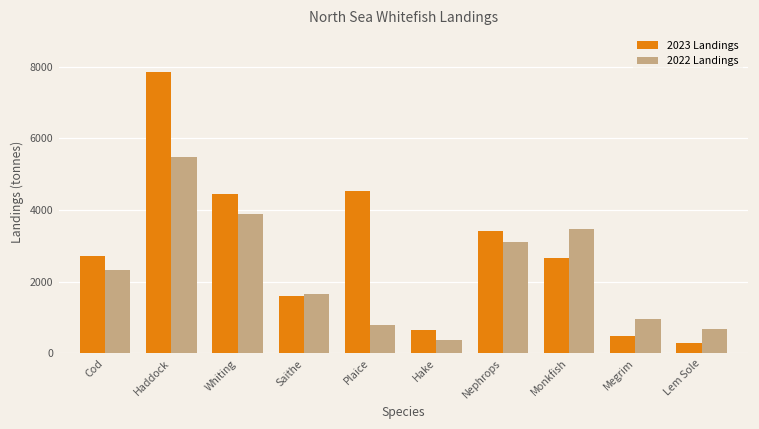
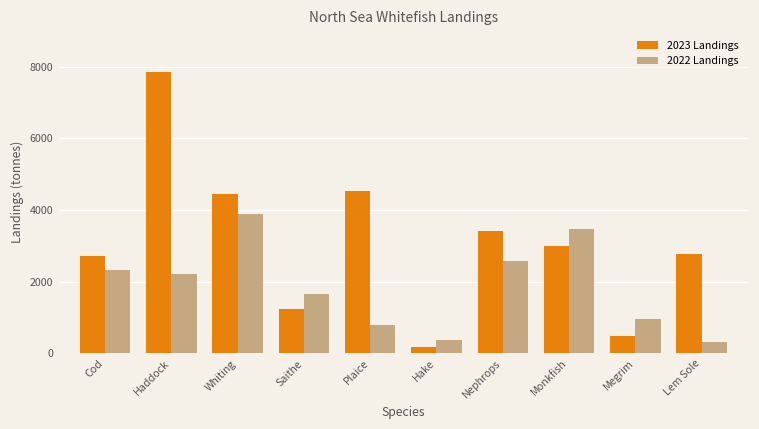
  {
    "2023 Landings": {
      "Cod": 2700,
      "Haddock": 7900,
      "Whiting": 4500,
-     "Saithe": 1600,
+     "Saithe": 1200,
      "Plaice": 4500,
-     "Hake": 600,
+     "Hake": 200,
      "Nephrops": 3400,
-     "Monkfish": 2700,
+     "Monkfish": 3000,
      "Megrim": 500,
-     "Lem Sole": 300
+     "Lem Sole": 2800
    },
    "2022 Landings": {
      "Cod": 2300,
-     "Haddock": 5500,
+     "Haddock": 2200,
      "Whiting": 3900,
      "Saithe": 1600,
      "Plaice": 800,
      "Hake": 400,
-     "Nephrops": 3100,
+     "Nephrops": 2600,
      "Monkfish": 3500,
      "Megrim": 1000,
-     "Lem Sole": 700
+     "Lem Sole": 300
    }
  }
